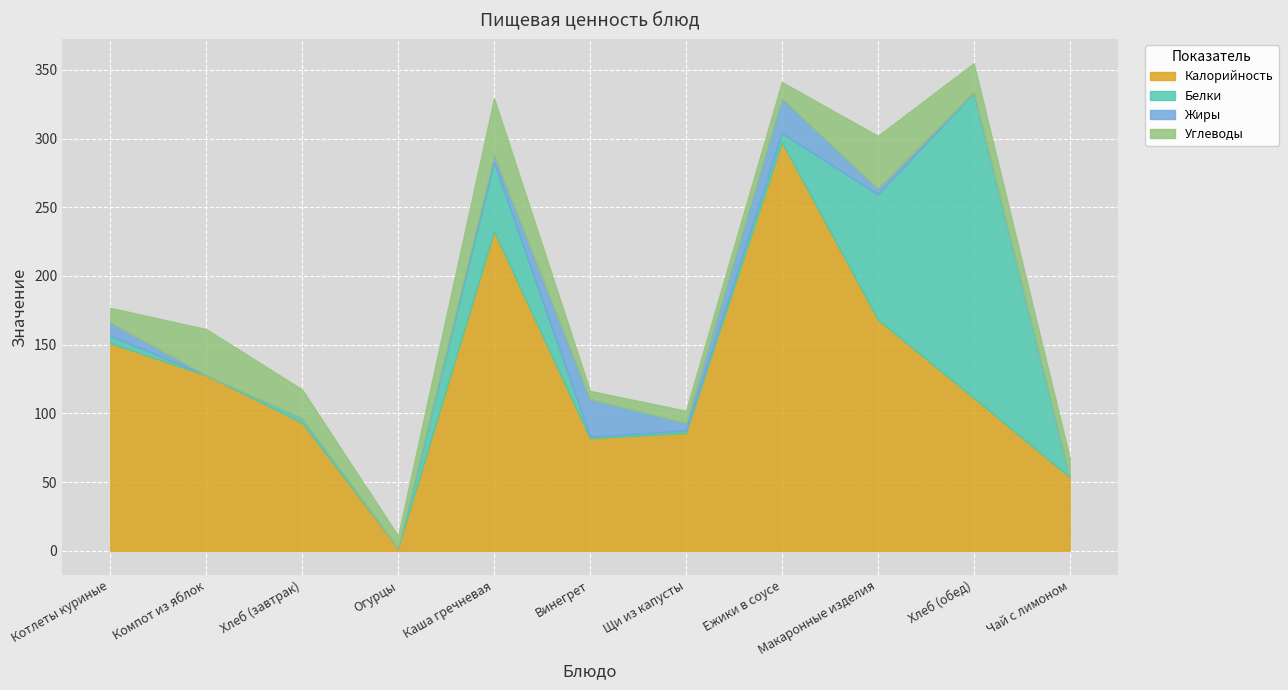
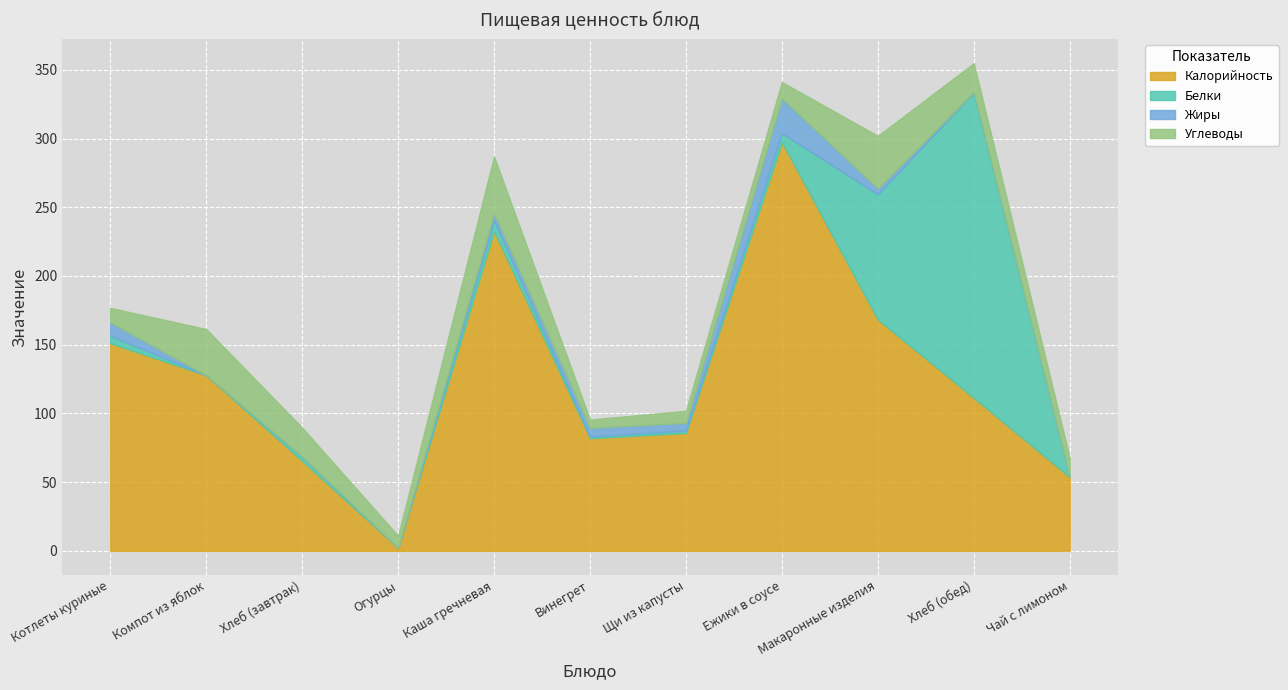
  {
    "Калорийность": {
      "Котлеты куриные": 151,
-     "Хлеб (завтрак)": 93,
+     "Хлеб (завтрак)": 66,
      "Каша гречневая": 233,
      "Ежики в соусе": 297,
      "Макаронные изделия": 168,
      "Хлеб (обед)": 111
    },
    "Белки": {
      "Котлеты куриные": 5,
-     "Каша гречневая": 50,
+     "Каша гречневая": 8,
      "Ежики в соусе": 7,
      "Макаронные изделия": 91
    },
    "Жиры": {
      "Котлеты куриные": 10,
      "Каша гречневая": 5,
-     "Винегрет": 27,
+     "Винегрет": 6,
      "Щи из капусты": 6,
      "Ежики в соусе": 25,
      "Макаронные изделия": 4
    },
    "Углеводы": {
      "Котлеты куриные": 11,
      "Компот из яблок": 34,
      "Хлеб (завтрак)": 21,
      "Огурцы": 9,
      "Каша гречневая": 41,
      "Винегрет": 6,
      "Щи из капусты": 9,
      "Ежики в соусе": 12,
      "Макаронные изделия": 38,
      "Хлеб (обед)": 21,
      "Чай с лимоном": 14
    }
  }
